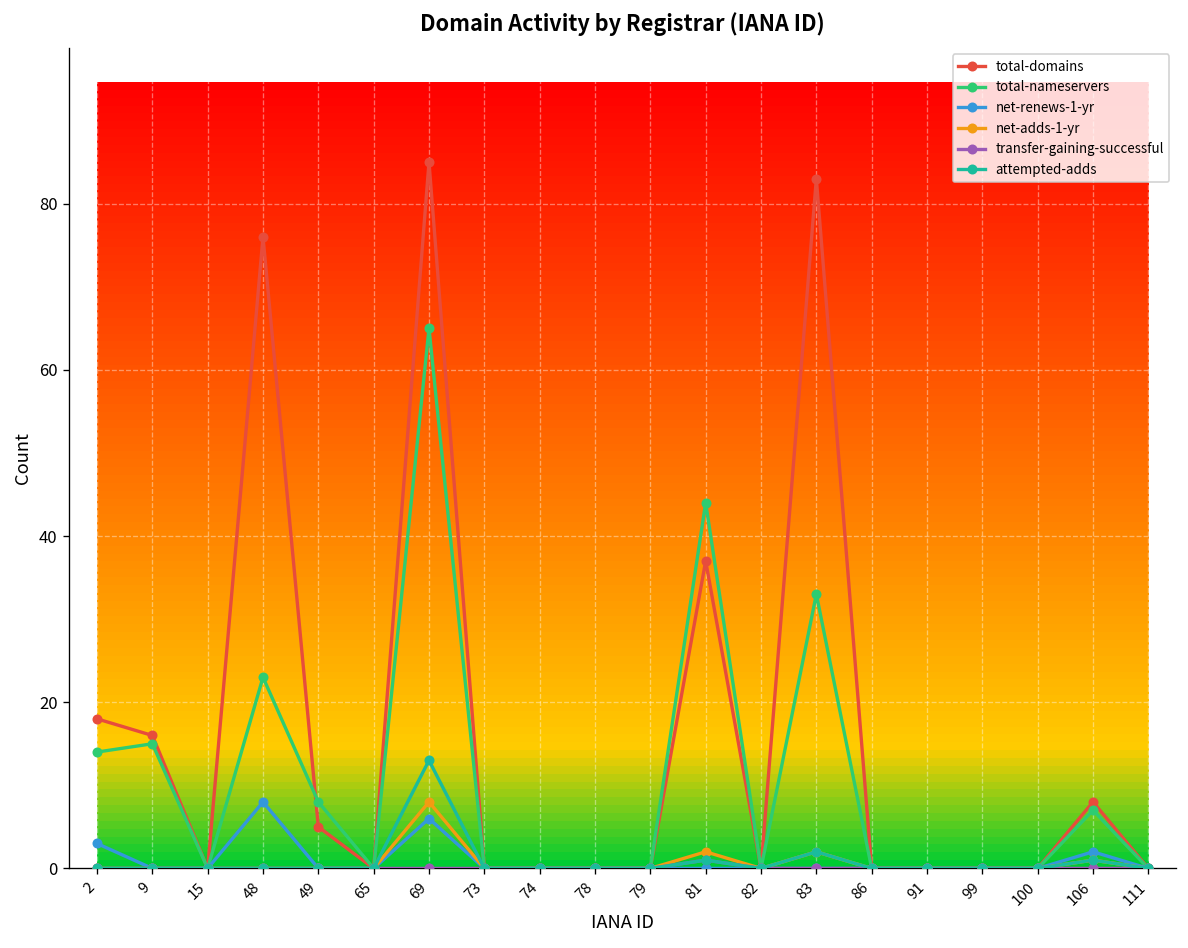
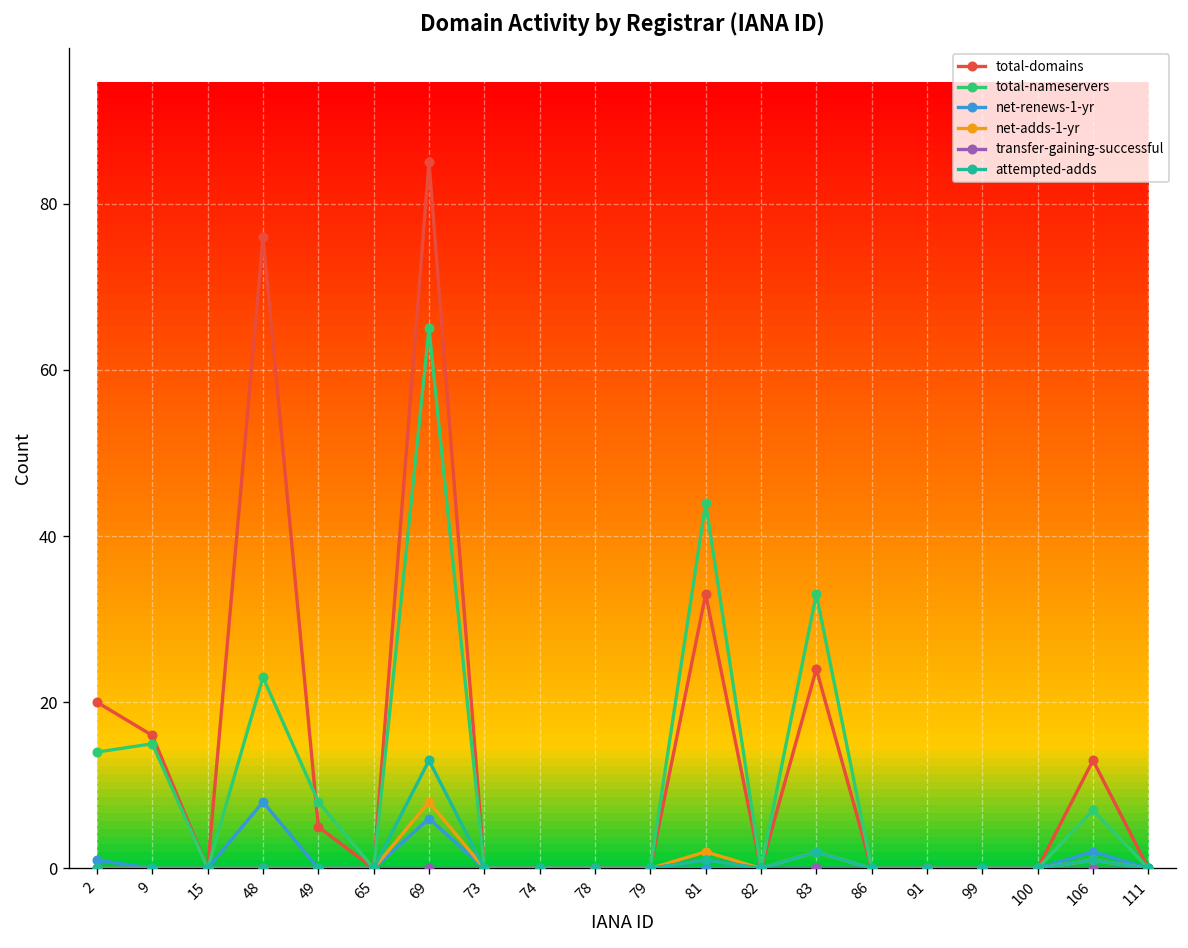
  {
    "total-domains": {
-     "2": 18,
+     "2": 20,
      "9": 16,
      "48": 76,
      "49": 5,
      "69": 85,
-     "81": 37,
-     "83": 83,
-     "106": 8
+     "81": 33,
+     "83": 24,
+     "106": 13
    },
    "net-renews-1-yr": {
-     "2": 3,
+     "2": 1,
      "48": 8,
      "69": 6,
      "81": 0,
      "106": 2
    },
    "net-adds-1-yr": {
      "69": 8,
      "81": 2
    },
    "transfer-gaining-successful": {
      "69": 0,
      "106": 0
    }
  }
